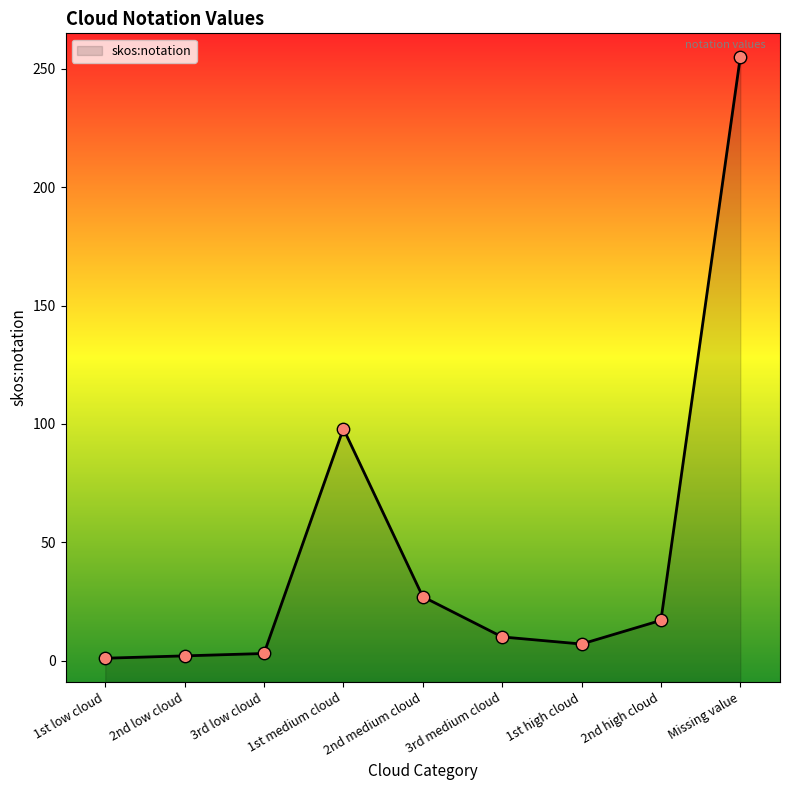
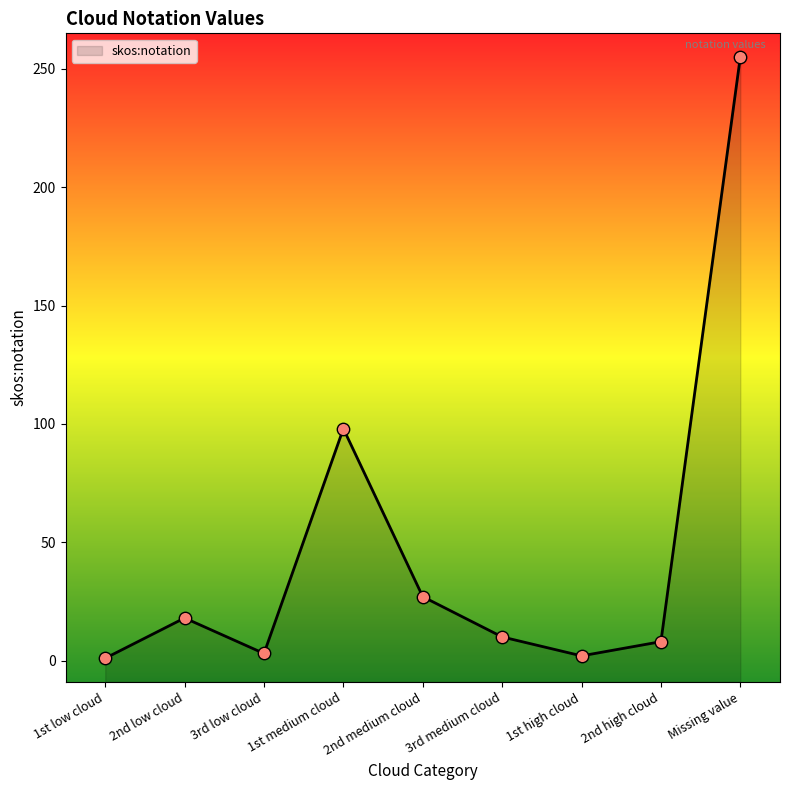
  {
    "1st low cloud": 1,
-   "2nd low cloud": 2,
+   "2nd low cloud": 18,
    "3rd low cloud": 3,
    "1st medium cloud": 98,
    "2nd medium cloud": 27,
    "3rd medium cloud": 10,
-   "1st high cloud": 7,
-   "2nd high cloud": 17,
+   "1st high cloud": 2,
+   "2nd high cloud": 8,
    "Missing value": 255
  }
